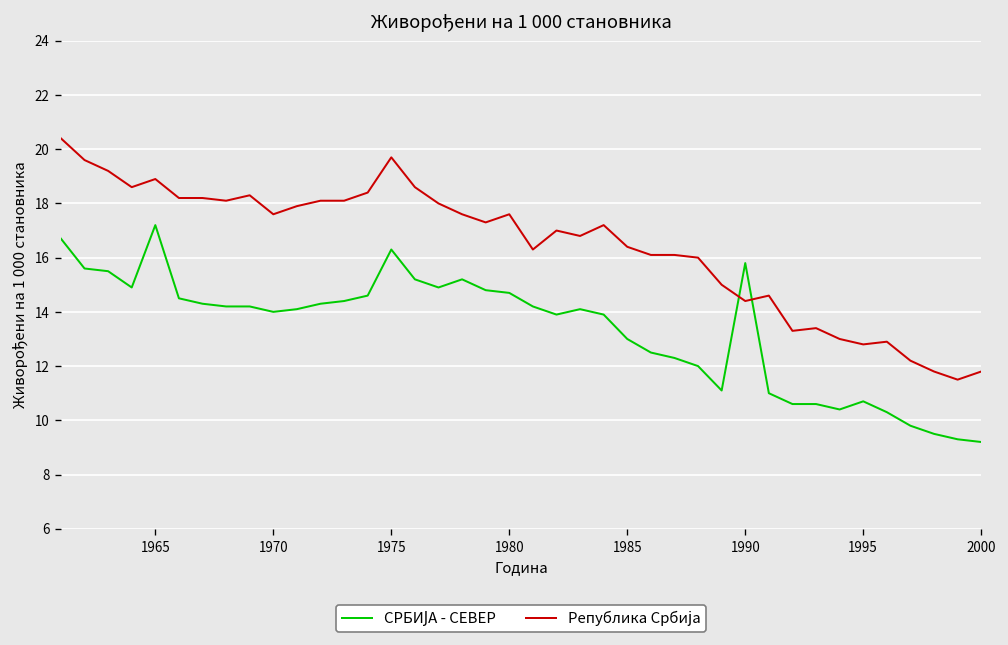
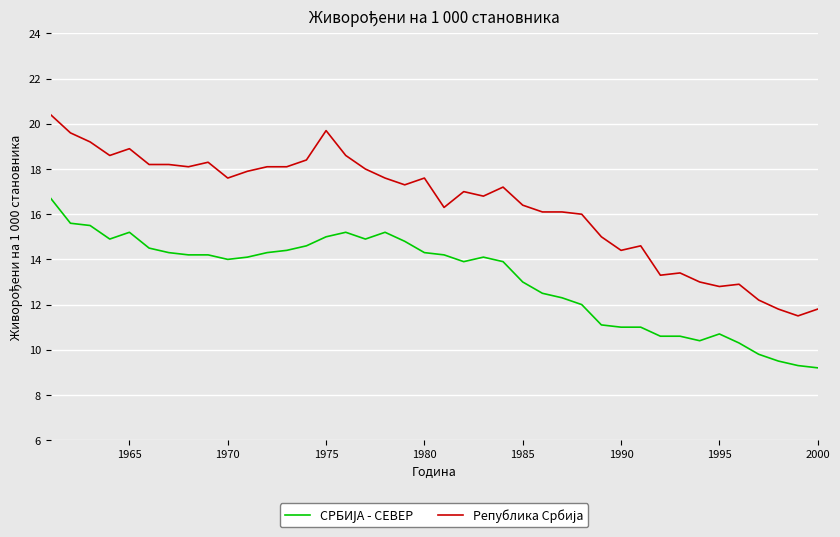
  {
    "СРБИЈА - СЕВЕР": {
-     "1965": 17.2,
+     "1965": 15.2,
      "1970": 14.0,
-     "1975": 16.3,
-     "1980": 14.7,
+     "1975": 15.0,
+     "1980": 14.3,
      "1985": 13.0,
-     "1990": 15.8,
+     "1990": 11.0,
      "1995": 10.7,
      "2000": 9.2
    },
    "Република Србија": {
      "1965": 18.9,
      "1970": 17.6,
      "1975": 19.7,
      "1980": 17.6,
      "1985": 16.4,
      "1990": 14.4,
      "1995": 12.8,
      "2000": 11.8
    }
  }
